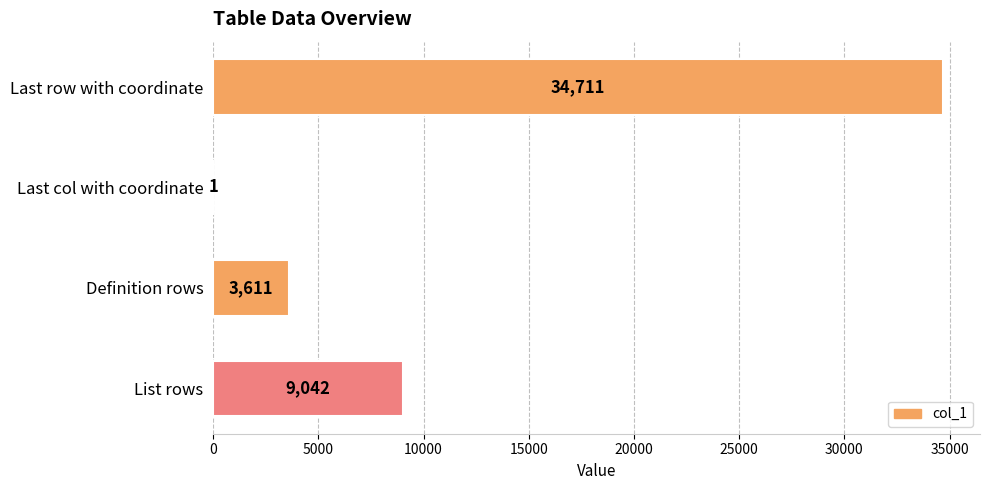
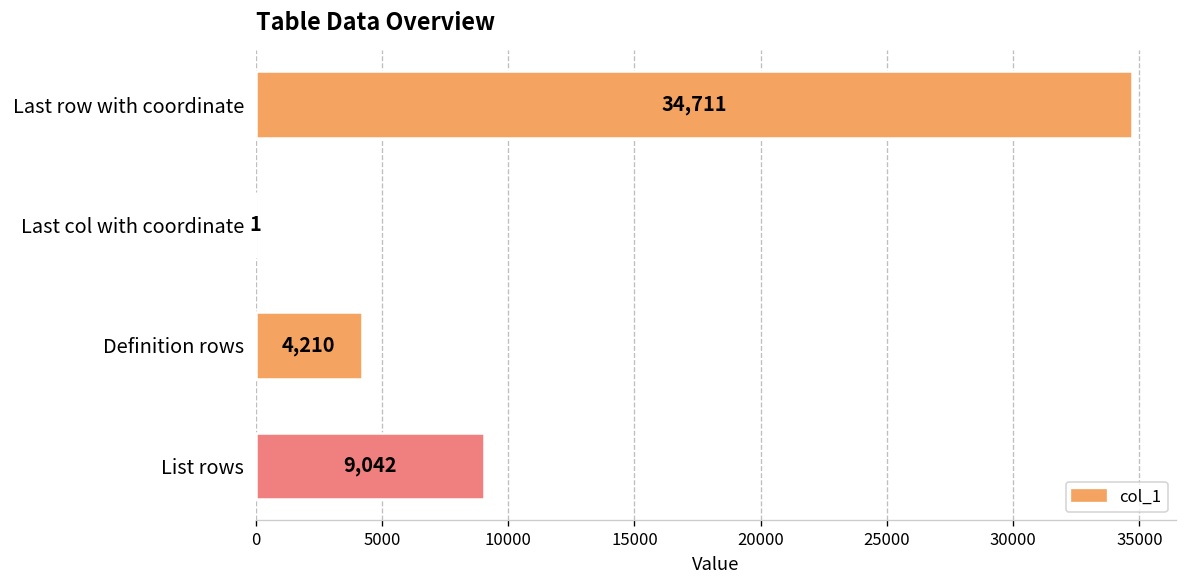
  {
    "Last row with coordinate": "34,711",
    "Last col with coordinate": "1",
-   "Definition rows": "3,611",
+   "Definition rows": "4,210",
    "List rows": "9,042"
  }
